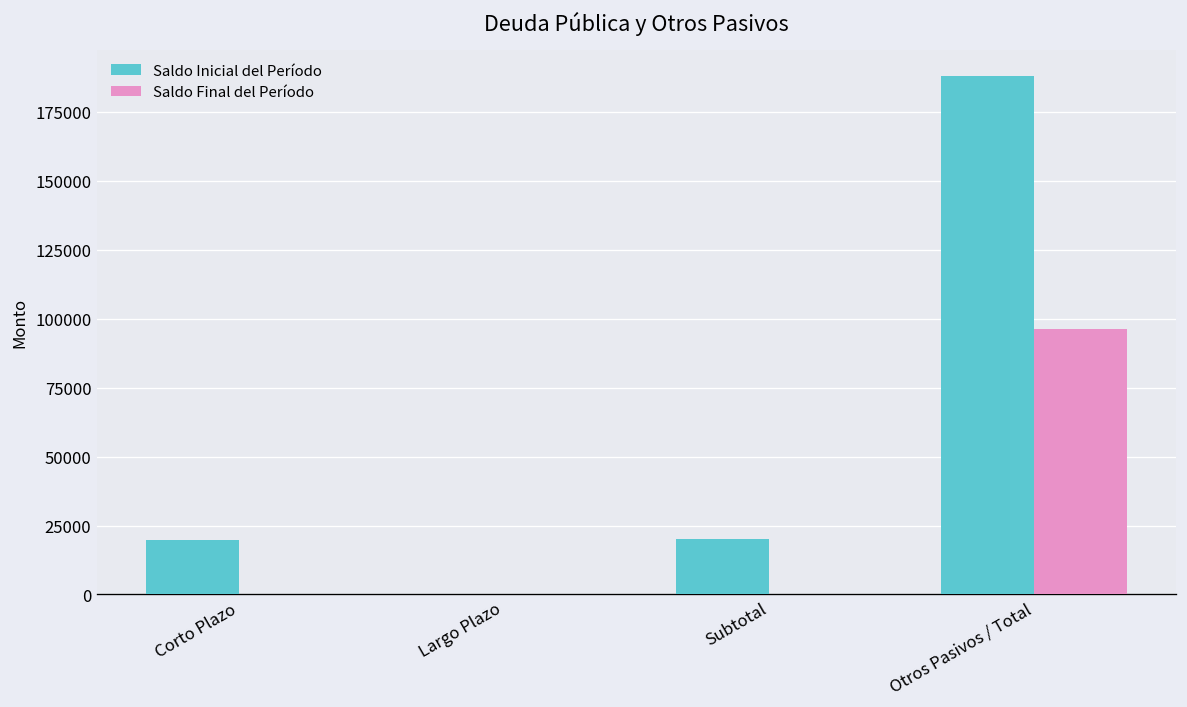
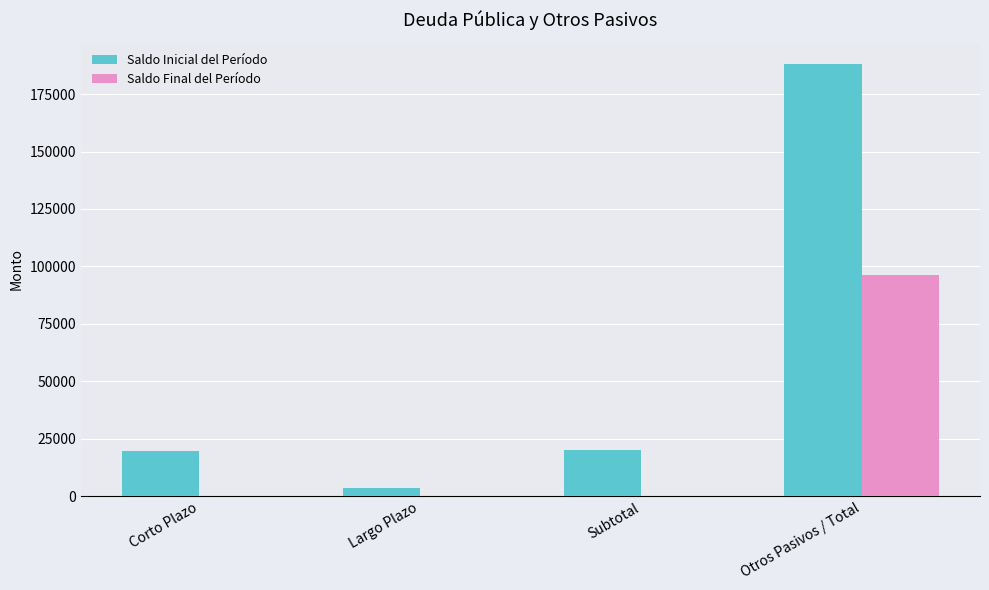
  {
    "Saldo Inicial del Período": {
      "Corto Plazo": 20000,
-     "Largo Plazo": 0,
+     "Largo Plazo": 4000,
      "Subtotal": 20000,
      "Otros Pasivos / Total": 188000
    },
    "Saldo Final del Período": {
      "Corto Plazo": 0,
      "Largo Plazo": 0,
      "Subtotal": 0,
      "Otros Pasivos / Total": 96000
    }
  }
